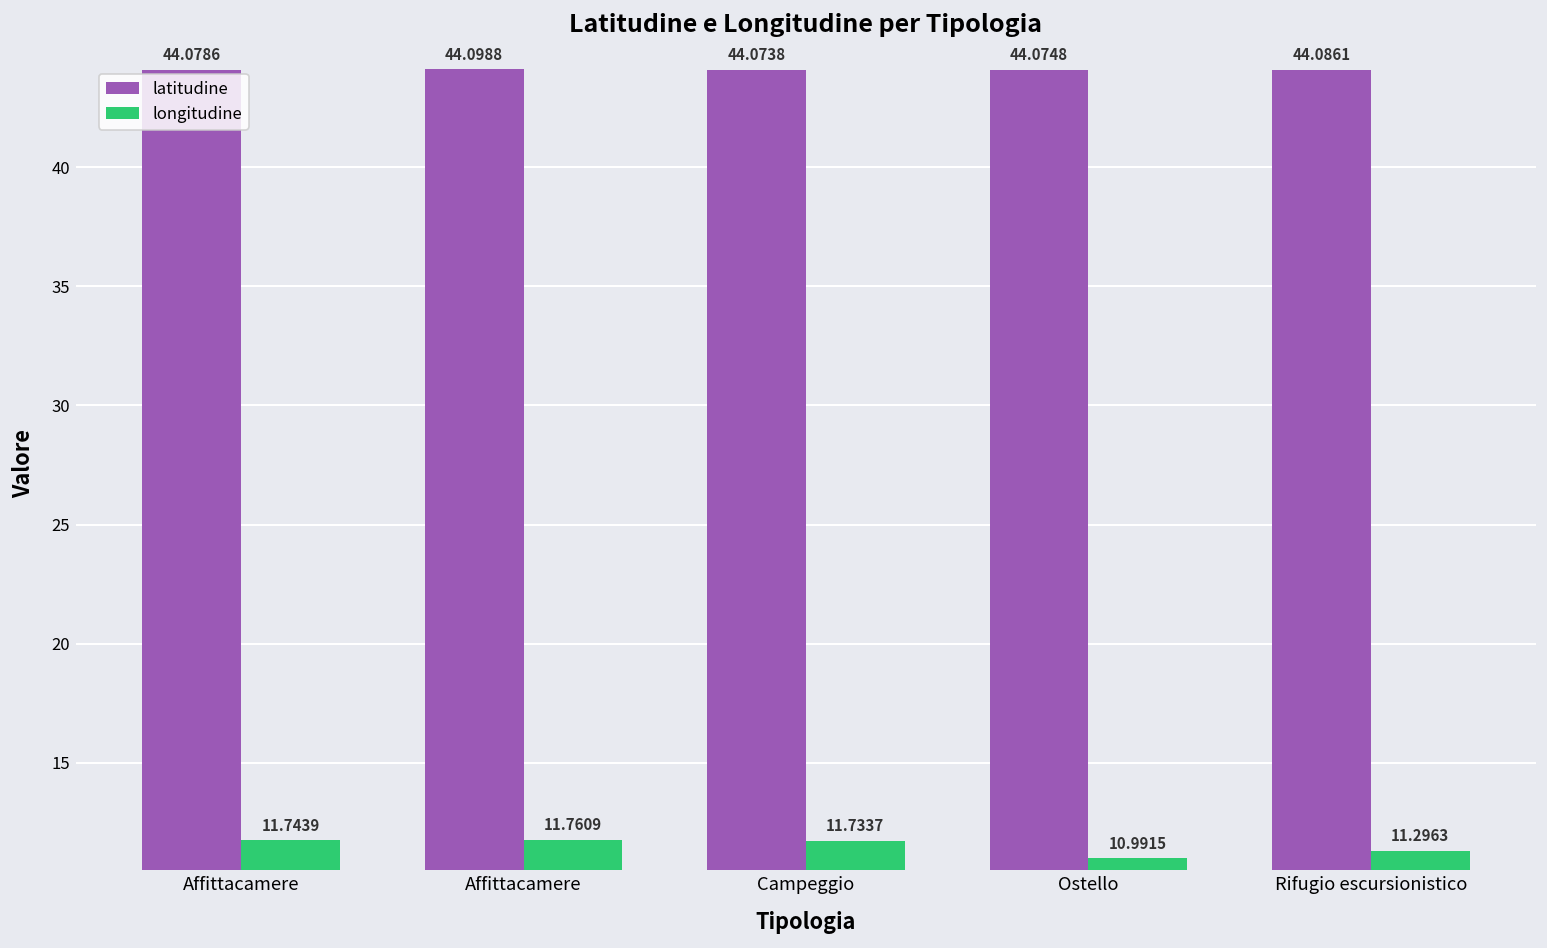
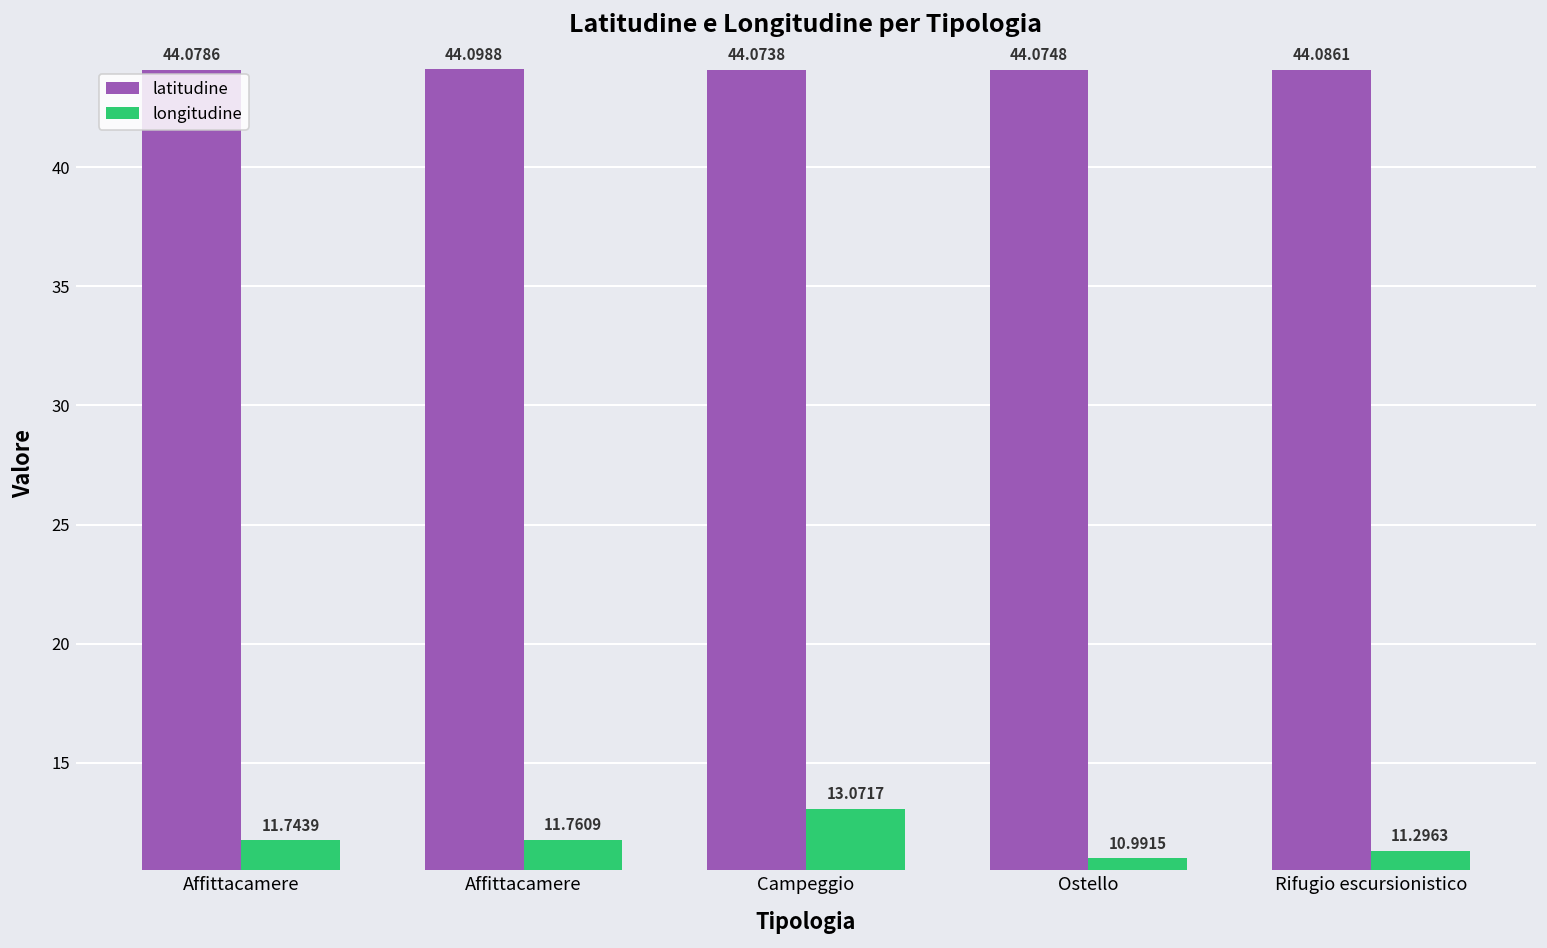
  {
    "latitudine": {
      "Campeggio": 44.0738,
      "Ostello": 44.0748,
      "Rifugio escursionistico": 44.0861
    },
    "longitudine": {
-     "Campeggio": 11.7337,
+     "Campeggio": 13.0717,
      "Ostello": 10.9915,
      "Rifugio escursionistico": 11.2963
    }
  }
